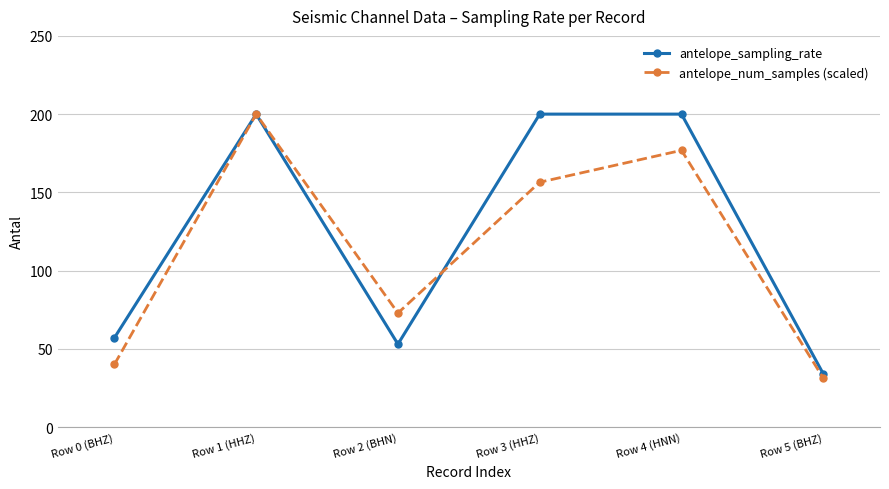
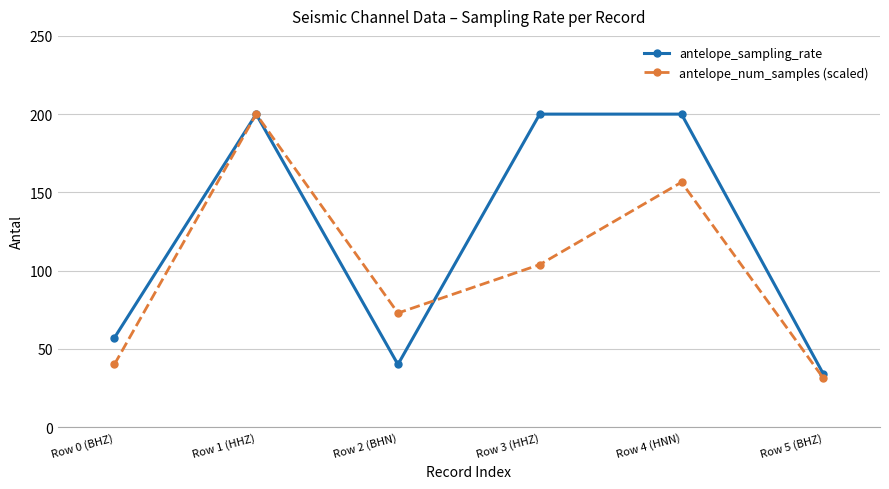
  {
    "antelope_sampling_rate": {
      "Row 0 (BHZ)": 57,
-     "Row 2 (BHN)": 53,
+     "Row 2 (BHN)": 40,
      "Row 3 (HHZ)": 200,
      "Row 4 (HNN)": 200,
      "Row 5 (BHZ)": 34
    },
    "antelope_num_samples (scaled)": {
      "Row 0 (BHZ)": 40,
      "Row 2 (BHN)": 73,
-     "Row 3 (HHZ)": 156,
-     "Row 4 (HNN)": 177,
+     "Row 3 (HHZ)": 104,
+     "Row 4 (HNN)": 156,
      "Row 5 (BHZ)": 31
    }
  }
